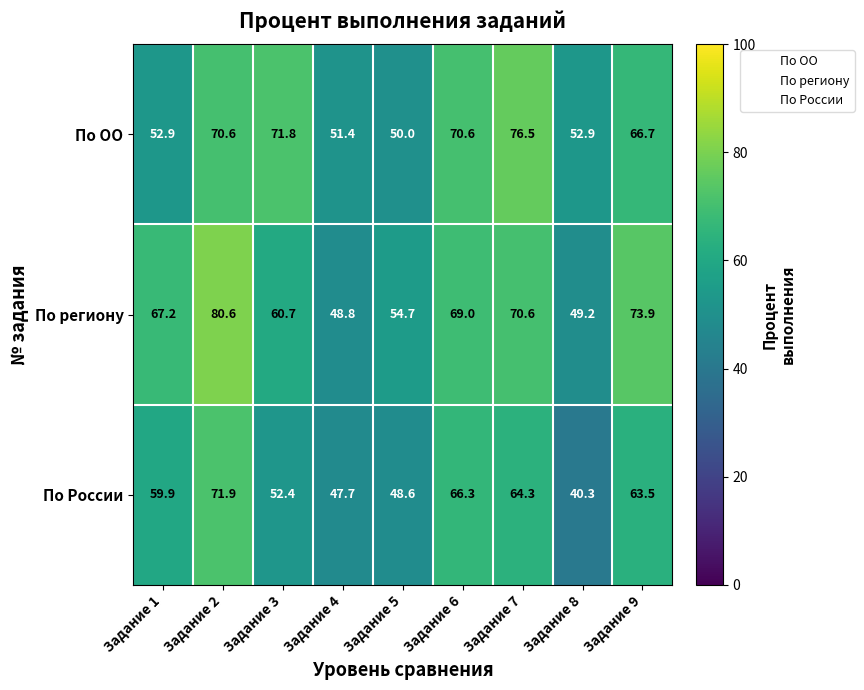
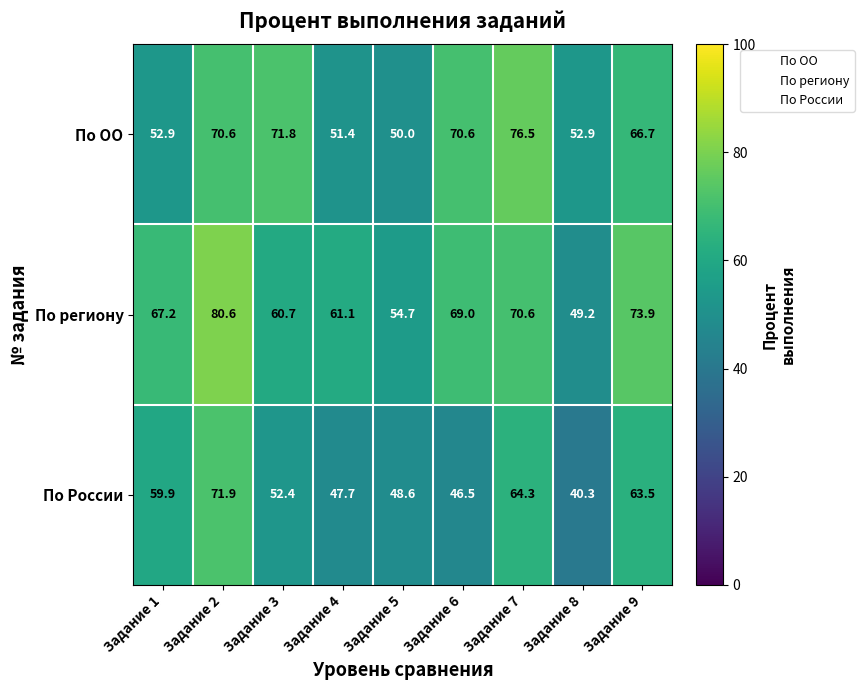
  {
    "По ОО": {
      "Задание 1": 52.9,
      "Задание 2": 70.6,
      "Задание 3": 71.8,
      "Задание 4": 51.4,
      "Задание 5": 50.0,
      "Задание 6": 70.6,
      "Задание 7": 76.5,
      "Задание 8": 52.9,
      "Задание 9": 66.7
    },
    "По региону": {
      "Задание 1": 67.2,
      "Задание 2": 80.6,
      "Задание 3": 60.7,
-     "Задание 4": 48.8,
+     "Задание 4": 61.1,
      "Задание 5": 54.7,
      "Задание 6": 69.0,
      "Задание 7": 70.6,
      "Задание 8": 49.2,
      "Задание 9": 73.9
    },
    "По России": {
      "Задание 1": 59.9,
      "Задание 2": 71.9,
      "Задание 3": 52.4,
      "Задание 4": 47.7,
      "Задание 5": 48.6,
-     "Задание 6": 66.3,
+     "Задание 6": 46.5,
      "Задание 7": 64.3,
      "Задание 8": 40.3,
      "Задание 9": 63.5
    }
  }
